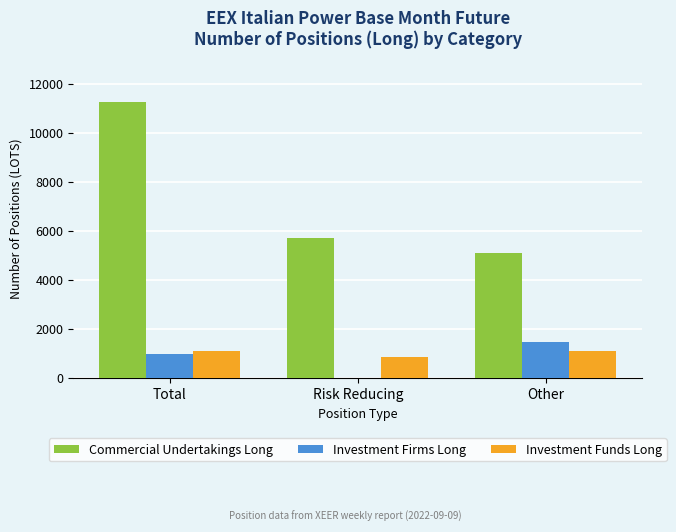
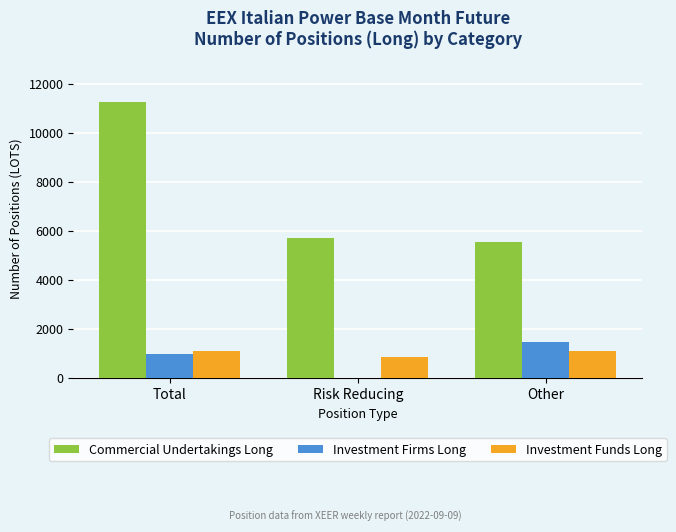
  {
    "Commercial Undertakings Long": {
      "Total": 11200,
      "Risk Reducing": 5700,
-     "Other": 5100
+     "Other": 5500
    },
    "Investment Firms Long": {
      "Total": 1000,
      "Risk Reducing": 0,
      "Other": 1500
    },
    "Investment Funds Long": {
      "Total": 1100,
      "Risk Reducing": 900,
      "Other": 1100
    }
  }
